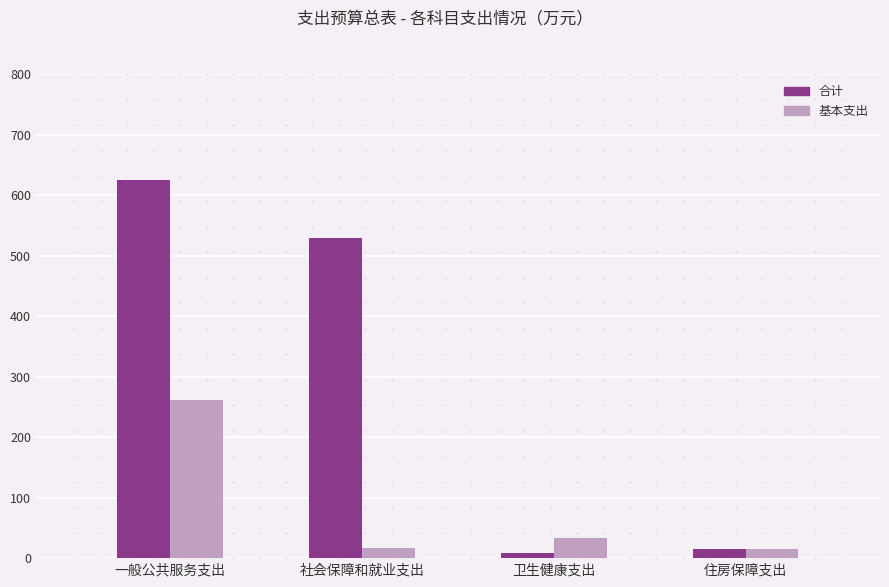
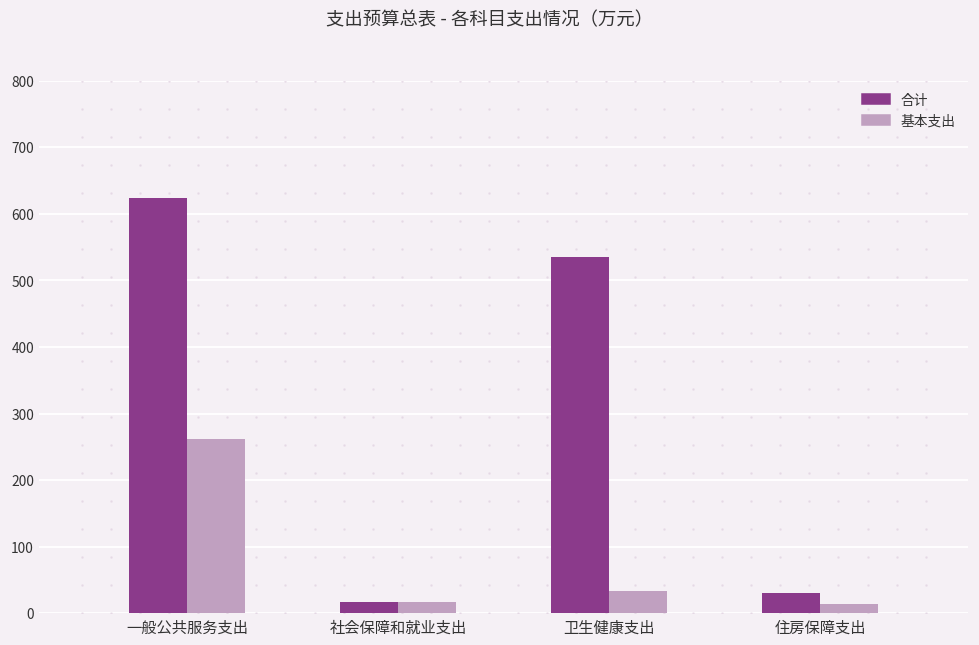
  {
    "合计": {
      "一般公共服务支出": 620,
-     "社会保障和就业支出": 530,
-     "卫生健康支出": 10,
-     "住房保障支出": 10
+     "社会保障和就业支出": 20,
+     "卫生健康支出": 540,
+     "住房保障支出": 30
    },
    "基本支出": {
      "一般公共服务支出": 260,
      "社会保障和就业支出": 20,
      "卫生健康支出": 30,
      "住房保障支出": 10
    }
  }
